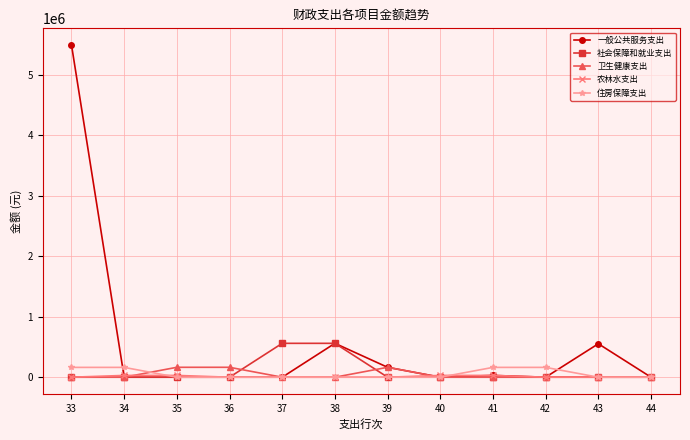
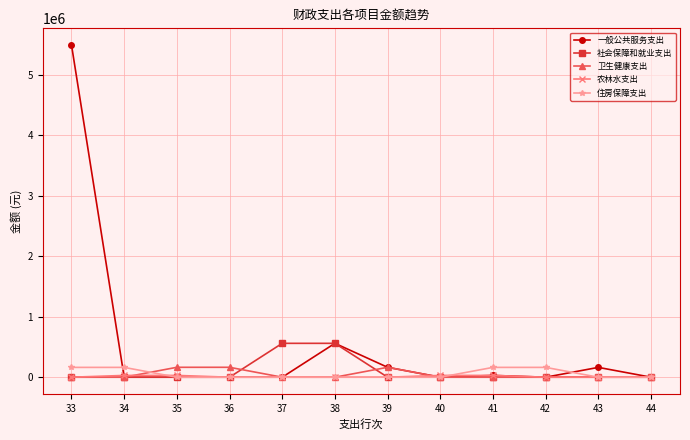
  {
    "一般公共服务支出": {
      "33": 5500000,
-     "43": 600000
+     "43": 200000
    }
  }
